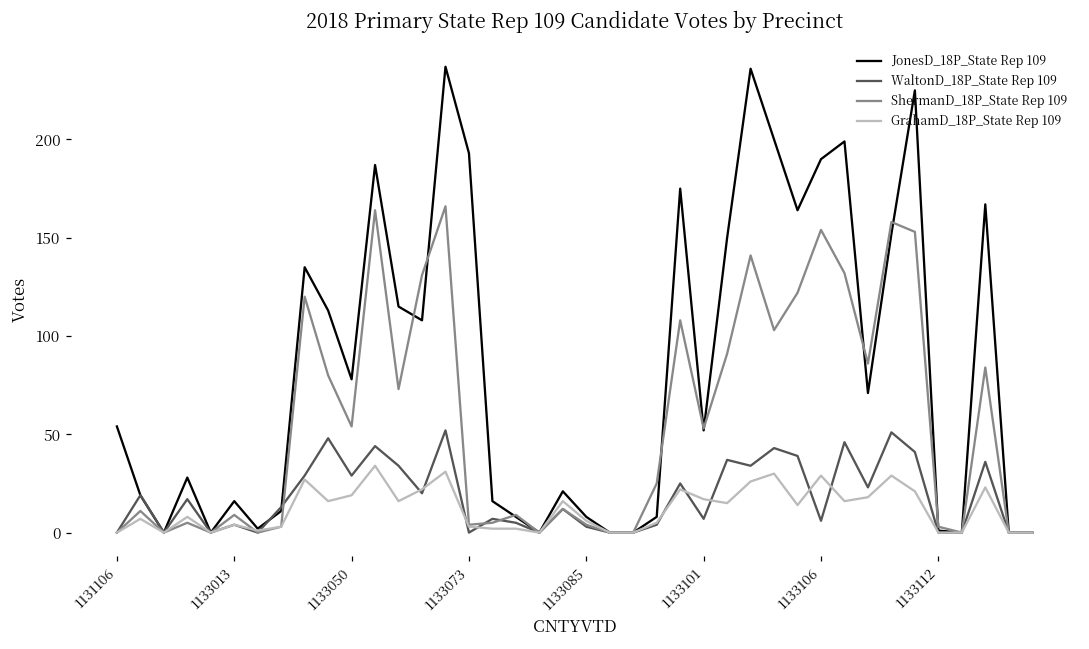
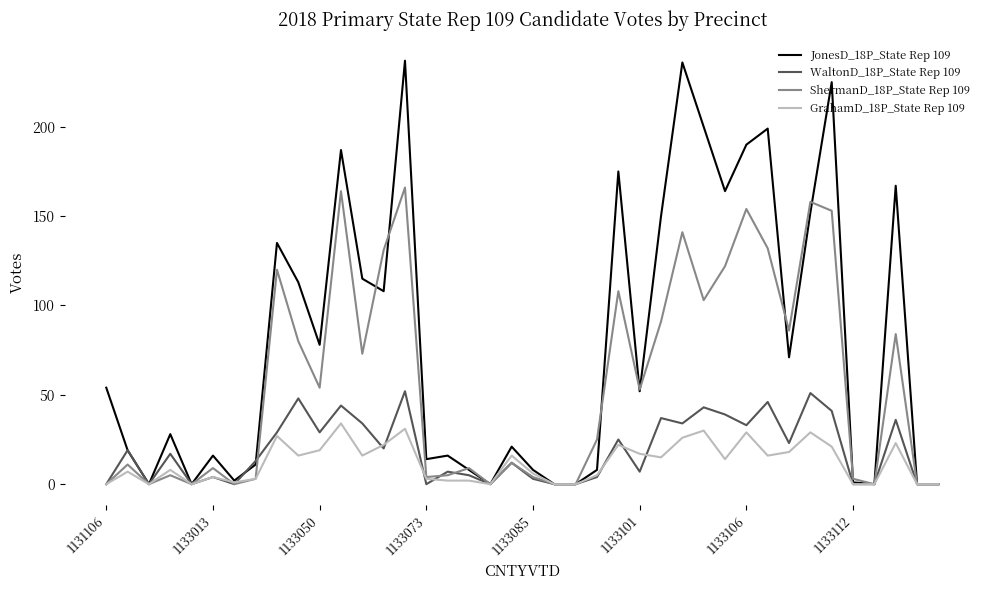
  {
    "JonesD_18P_State Rep 109": {
      "1131106": 54,
      "1133013": 16,
      "1133050": 78,
-     "1133073": 193,
+     "1133073": 14,
      "1133085": 8,
      "1133106": 190
    },
    "WaltonD_18P_State Rep 109": {
      "1133050": 29,
      "1133073": 0,
      "1133101": 7,
-     "1133106": 6
+     "1133106": 33
    },
    "ShermanD_18P_State Rep 109": {
      "1133013": 9,
      "1133050": 54,
      "1133106": 154,
      "1133112": 3
    },
    "GrahamD_18P_State Rep 109": {
      "1133050": 19,
      "1133085": 6,
      "1133101": 17,
      "1133106": 29
    }
  }
